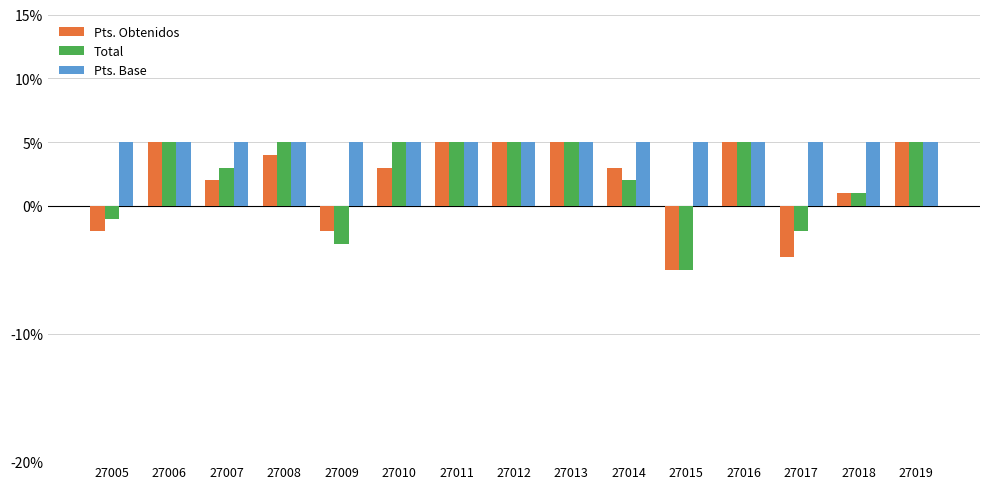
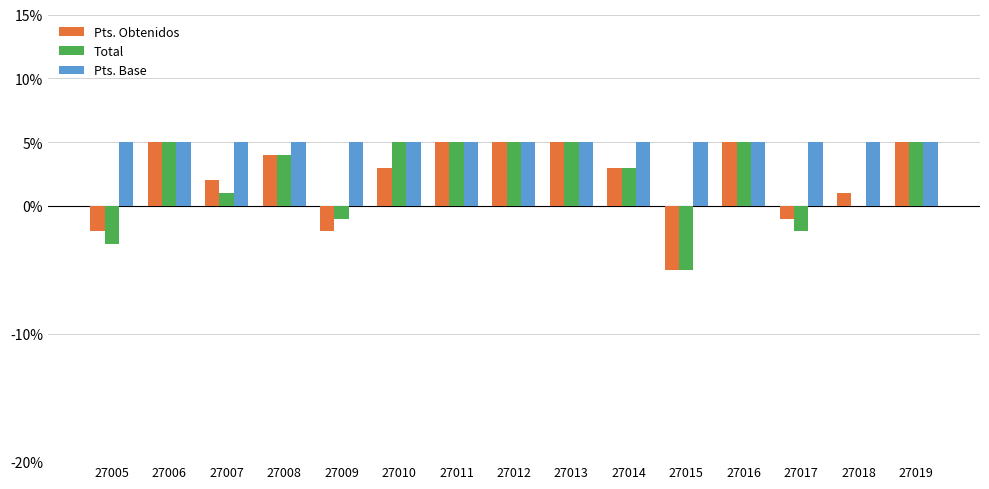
  {
    "Pts. Obtenidos": {
      "27005": "-2.0%",
      "27006": "5.0%",
      "27007": "2.0%",
      "27008": "4.0%",
      "27009": "-2.0%",
      "27010": "3.0%",
      "27011": "5.0%",
      "27012": "5.0%",
      "27013": "5.0%",
      "27014": "3.0%",
      "27015": "-5.0%",
      "27016": "5.0%",
-     "27017": "-4.0%",
+     "27017": "-1.0%",
      "27018": "1.0%",
      "27019": "5.0%"
    },
    "Total": {
-     "27005": "-1.0%",
+     "27005": "-3.0%",
      "27006": "5.0%",
-     "27007": "3.0%",
-     "27008": "5.0%",
-     "27009": "-3.0%",
+     "27007": "1.0%",
+     "27008": "4.0%",
+     "27009": "-1.0%",
      "27010": "5.0%",
      "27011": "5.0%",
      "27012": "5.0%",
      "27013": "5.0%",
-     "27014": "2.0%",
+     "27014": "3.0%",
      "27015": "-5.0%",
      "27016": "5.0%",
      "27017": "-2.0%",
-     "27018": "1.0%",
+     "27018": "0.0%",
      "27019": "5.0%"
    },
    "Pts. Base": {
      "27005": "5.0%",
      "27006": "5.0%",
      "27007": "5.0%",
      "27008": "5.0%",
      "27009": "5.0%",
      "27010": "5.0%",
      "27011": "5.0%",
      "27012": "5.0%",
      "27013": "5.0%",
      "27014": "5.0%",
      "27015": "5.0%",
      "27016": "5.0%",
      "27017": "5.0%",
      "27018": "5.0%",
      "27019": "5.0%"
    }
  }
